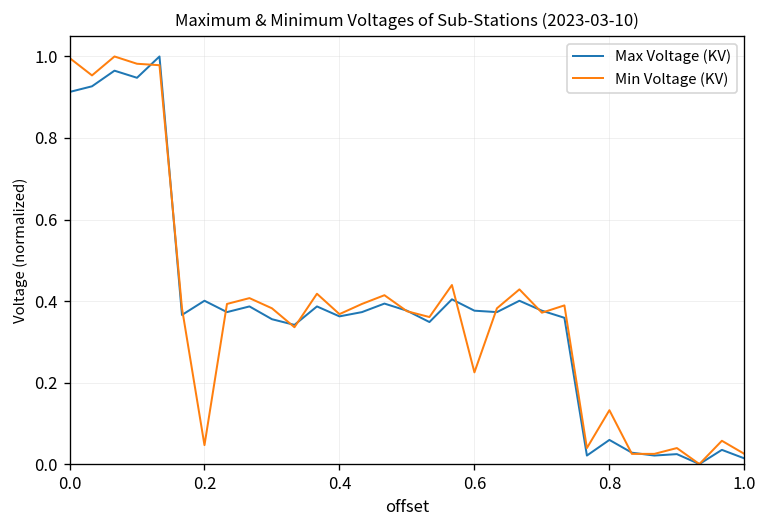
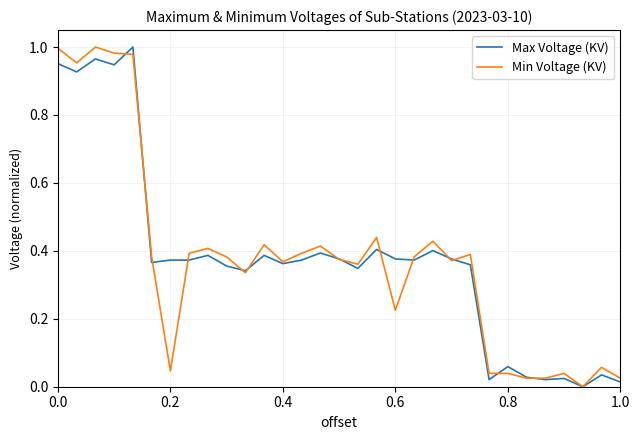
  {
    "Max Voltage (KV)": {
-     "0.0": 0.91,
-     "0.2": 0.40,
+     "0.0": 0.95,
+     "0.2": 0.37,
      "0.6": 0.38,
      "0.8": 0.06,
      "1.0": 0.01
    },
    "Min Voltage (KV)": {
      "0.0": 1.00,
      "0.2": 0.05,
      "0.6": 0.22,
-     "0.8": 0.13,
+     "0.8": 0.04,
      "1.0": 0.02
    }
  }
